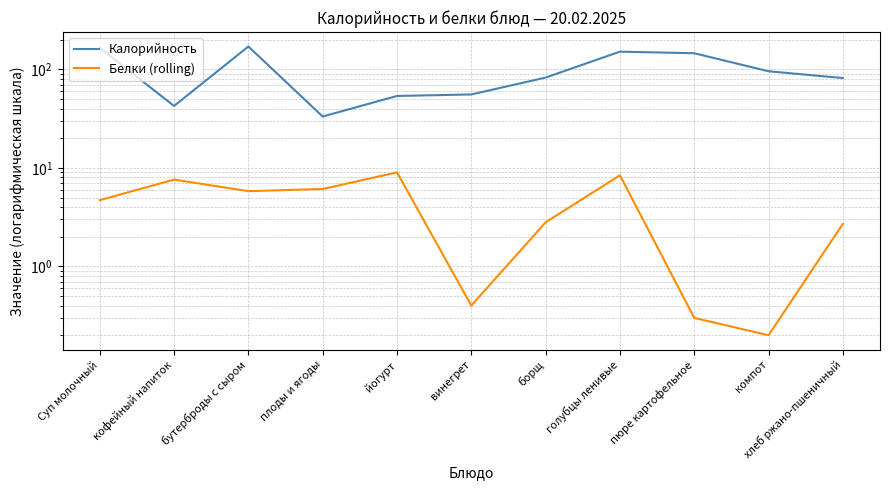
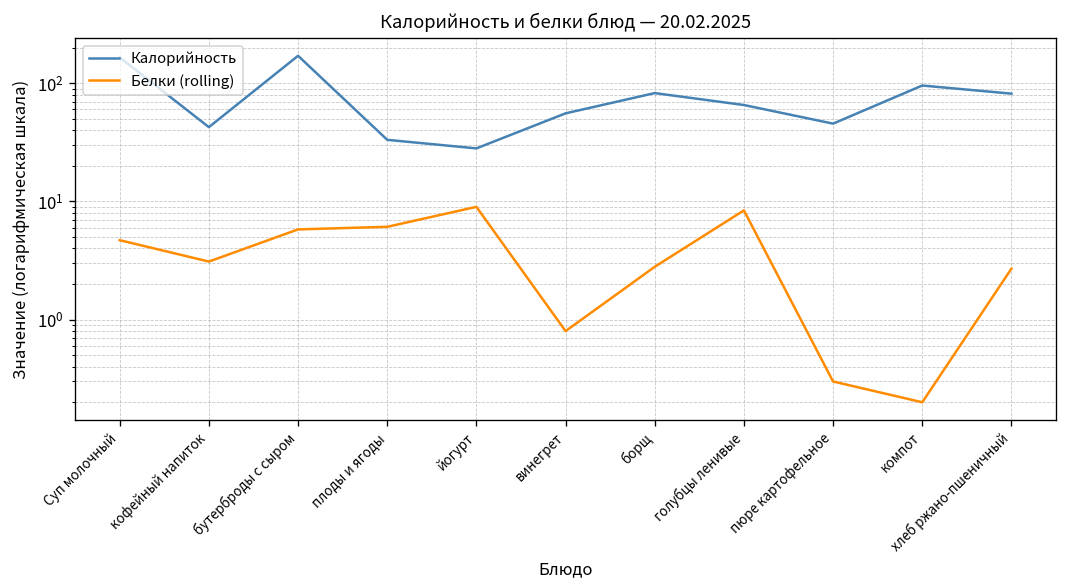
  {
    "Калорийность": {
      "кофейный напиток": 43,
      "бутерброды с сыром": 170,
      "плоды и ягоды": 33,
-     "йогурт": 50,
+     "йогурт": 28,
      "винегрет": 60,
      "борщ": 80,
-     "голубцы ленивые": 150,
-     "пюре картофельное": 150,
+     "голубцы ленивые": 70,
+     "пюре картофельное": 50,
      "компот": 100,
      "хлеб ржано-пшеничный": 80
    },
    "Белки (rolling)": {
      "Суп молочный": 5,
-     "кофейный напиток": 8,
+     "кофейный напиток": 3.1,
      "бутерброды с сыром": 6,
      "плоды и ягоды": 6,
      "йогурт": 9,
-     "винегрет": 0.4,
+     "винегрет": 0.8,
      "борщ": 2.8,
      "голубцы ленивые": 8,
      "пюре картофельное": 0.3,
      "компот": 0.2,
      "хлеб ржано-пшеничный": 2.7
    }
  }
